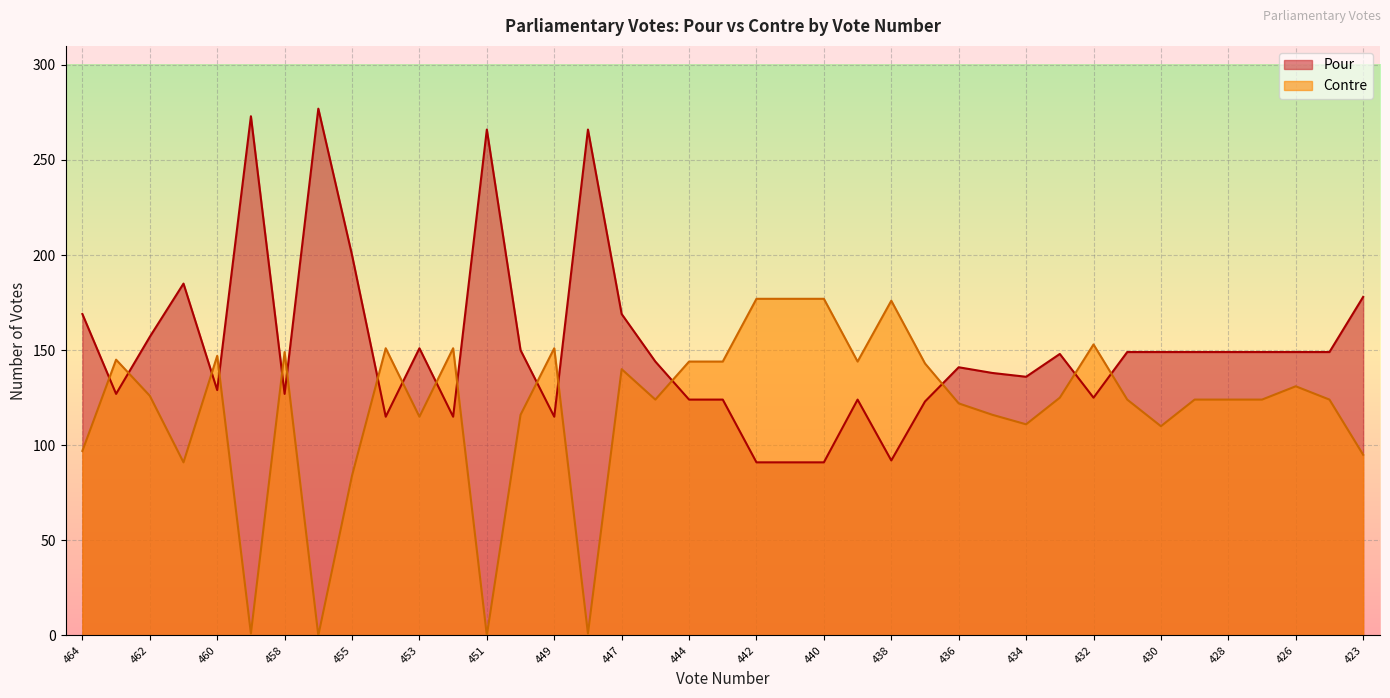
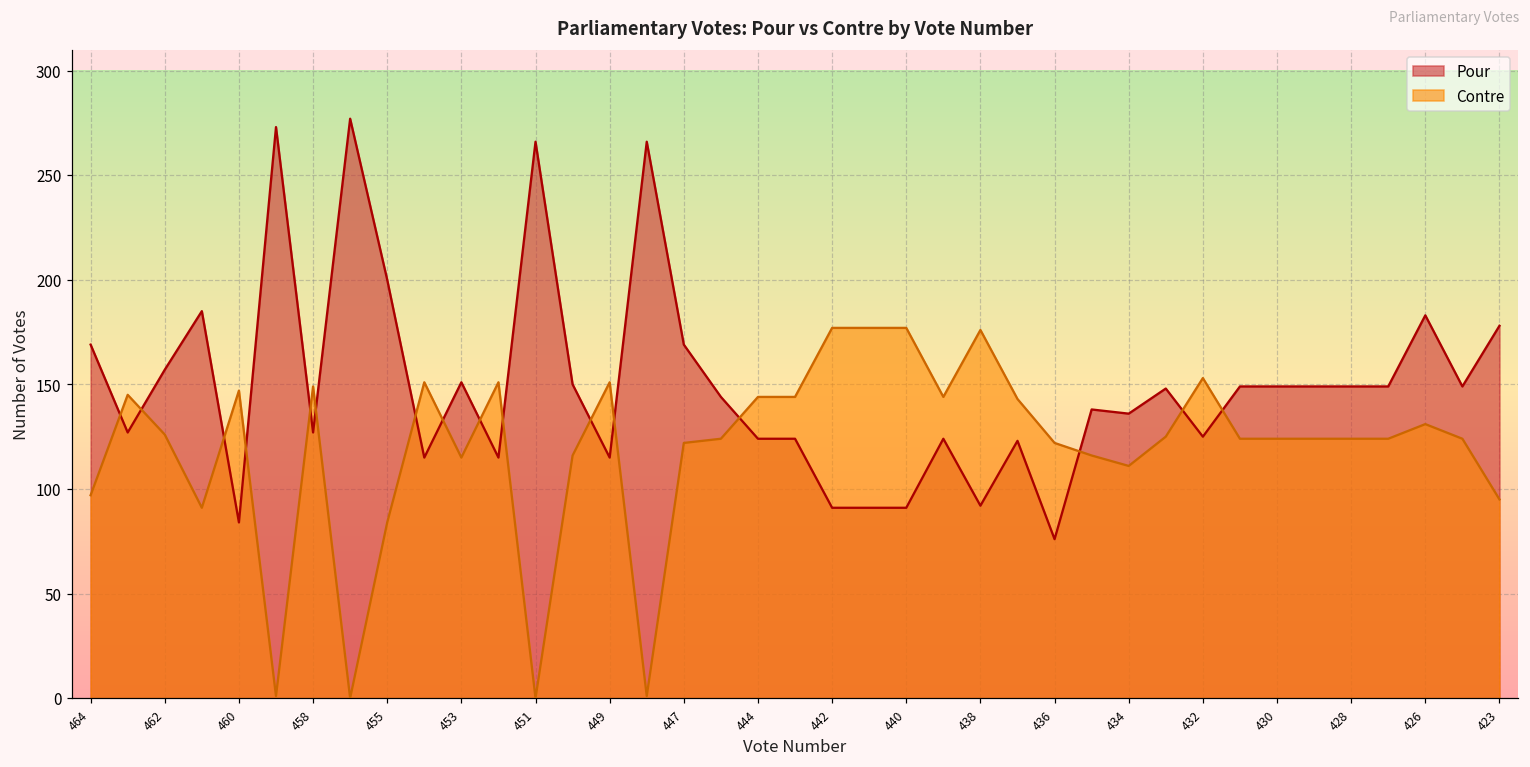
  {
    "Pour": {
      "464": 169,
      "462": 157,
-     "460": 129,
+     "460": 84,
      "458": 127,
      "455": 200,
      "453": 151,
      "451": 266,
      "449": 115,
      "447": 169,
      "444": 124,
      "442": 91,
      "440": 91,
      "438": 92,
-     "436": 141,
+     "436": 76,
      "434": 136,
      "432": 125,
      "430": 149,
      "428": 149,
-     "426": 149,
+     "426": 183,
      "423": 178
    },
    "Contre": {
      "464": 97,
      "462": 126,
      "460": 147,
      "458": 149,
      "455": 84,
      "453": 115,
      "451": 0,
      "449": 151,
-     "447": 140,
+     "447": 122,
      "444": 144,
      "442": 177,
      "440": 177,
      "438": 176,
      "436": 122,
      "434": 111,
      "432": 153,
-     "430": 110,
+     "430": 124,
      "428": 124,
      "426": 131,
      "423": 95
    }
  }
